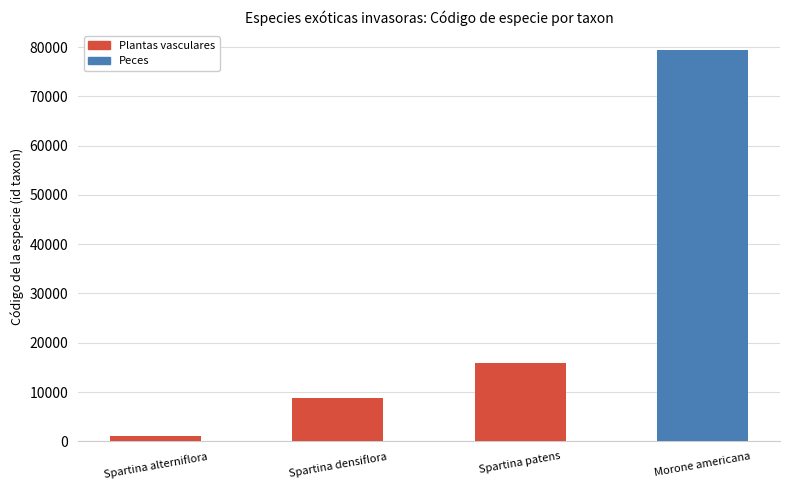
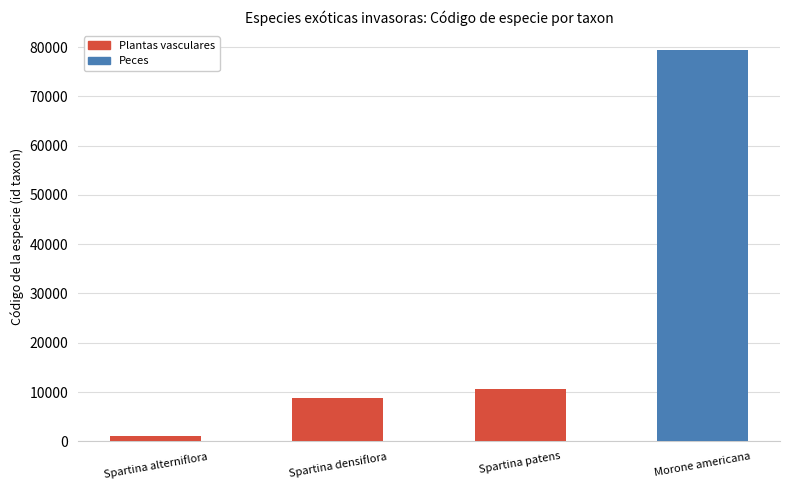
  {
    "Plantas vasculares": {
      "Spartina alterniflora": 1000,
      "Spartina densiflora": 9000,
-     "Spartina patens": 16000
+     "Spartina patens": 11000
    },
    "Peces": {
      "Morone americana": 79000
    }
  }
